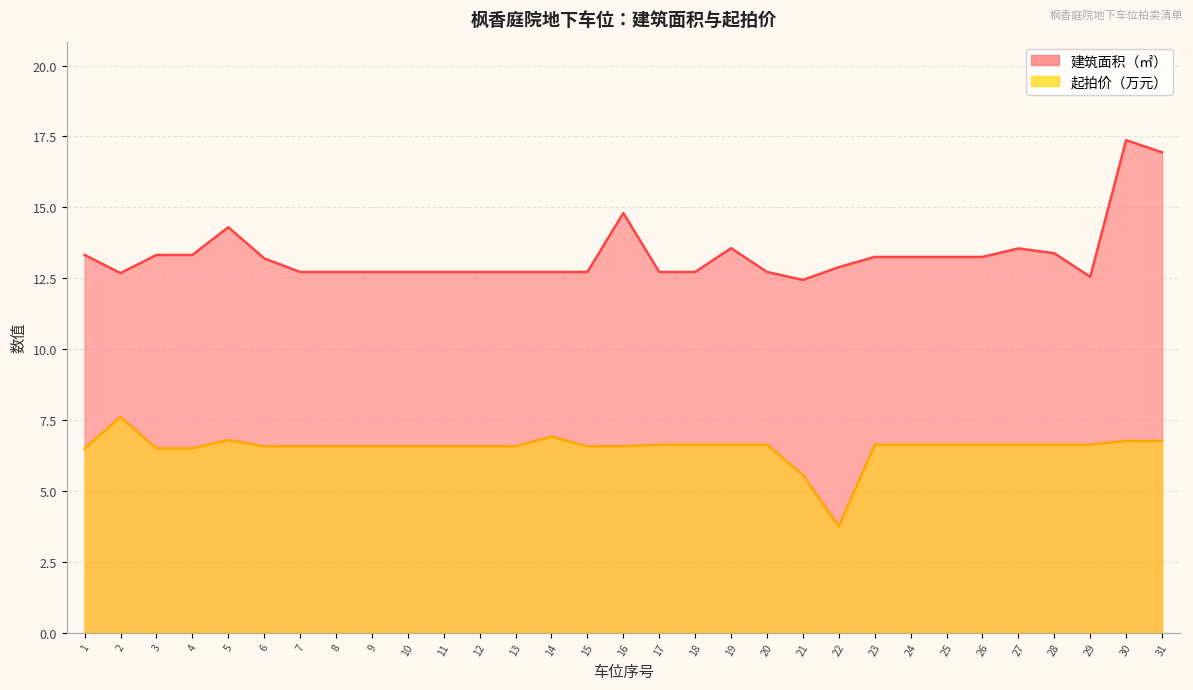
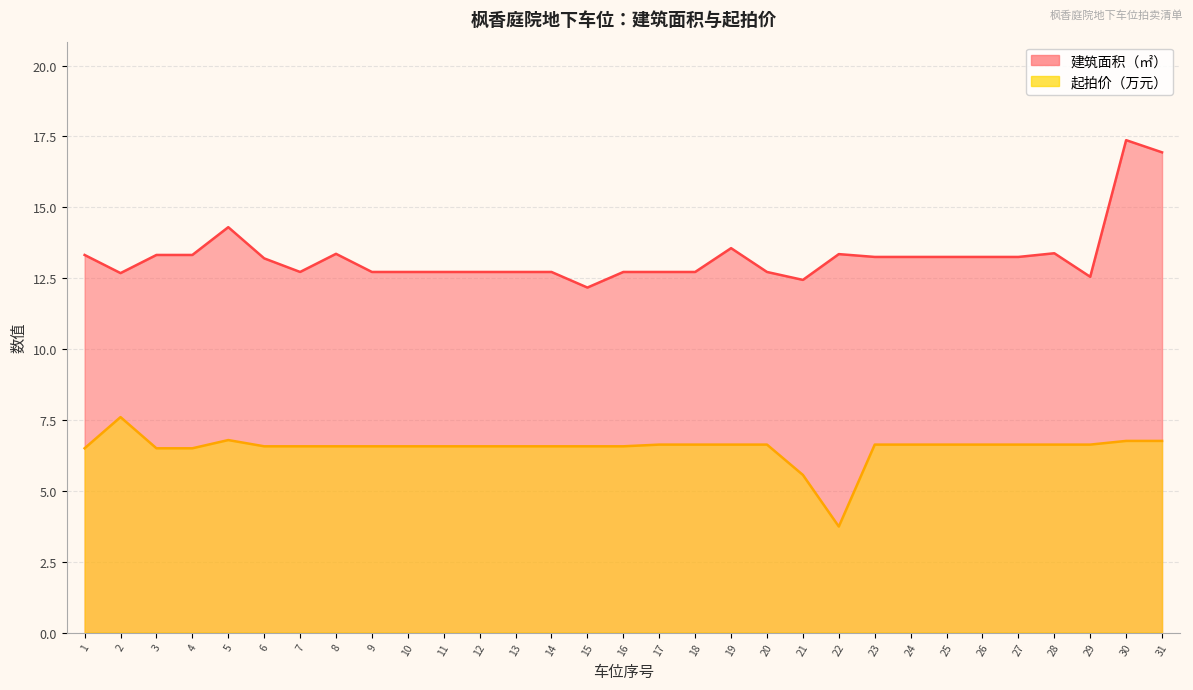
  {
    "建筑面积（㎡）": {
      "1": 13.3,
      "2": 12.7,
      "3": 13.3,
      "4": 13.3,
      "5": 14.3,
      "6": 13.2,
      "7": 12.7,
-     "8": 12.7,
+     "8": 13.4,
      "9": 12.7,
      "10": 12.7,
      "11": 12.7,
      "12": 12.7,
      "13": 12.7,
      "14": 12.7,
-     "15": 12.7,
-     "16": 14.8,
+     "15": 12.2,
+     "16": 12.7,
      "17": 12.7,
      "18": 12.7,
      "19": 13.6,
      "20": 12.7,
      "21": 12.4,
-     "22": 12.9,
+     "22": 13.4,
      "23": 13.3,
      "24": 13.3,
      "25": 13.3,
      "26": 13.3,
-     "27": 13.6,
+     "27": 13.3,
      "28": 13.4,
      "29": 12.6,
      "30": 17.4,
      "31": 16.9
    },
    "起拍价（万元）": {
      "1": 6.5,
      "2": 7.6,
      "3": 6.5,
      "4": 6.5,
      "5": 6.8,
      "6": 6.6,
      "7": 6.6,
      "8": 6.6,
      "9": 6.6,
      "10": 6.6,
      "11": 6.6,
      "12": 6.6,
      "13": 6.6,
-     "14": 6.9,
+     "14": 6.6,
      "15": 6.6,
      "16": 6.6,
      "17": 6.6,
      "18": 6.6,
      "19": 6.6,
      "20": 6.6,
      "21": 5.6,
      "22": 3.7,
      "23": 6.6,
      "24": 6.6,
      "25": 6.6,
      "26": 6.6,
      "27": 6.6,
      "28": 6.6,
      "29": 6.6,
      "30": 6.8,
      "31": 6.8
    }
  }
